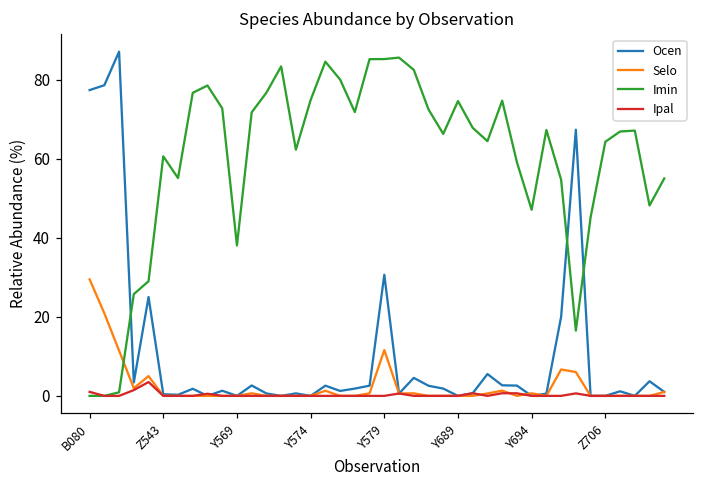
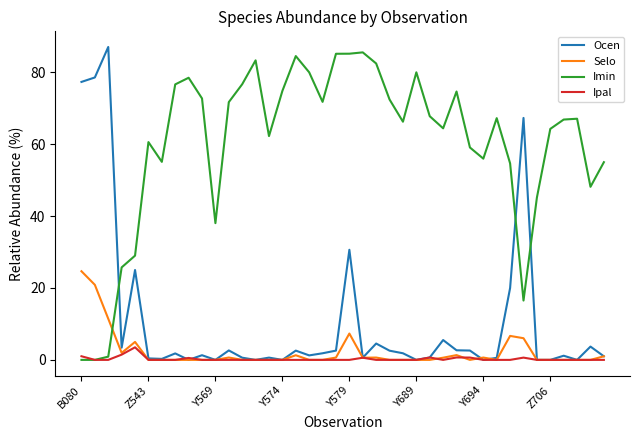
  {
    "Ocen": {
      "B080": 77,
      "Y579": 31
    },
    "Selo": {
-     "B080": 29,
-     "Y579": 12
+     "B080": 25,
+     "Y579": 7
    },
    "Imin": {
      "B080": 0,
      "Z543": 61,
      "Y569": 38,
      "Y574": 75,
      "Y579": 85,
-     "Y689": 75,
-     "Y694": 47,
+     "Y689": 80,
+     "Y694": 56,
      "Z706": 64
    },
    "Ipal": {
      "B080": 1,
      "Y579": 0
    }
  }
